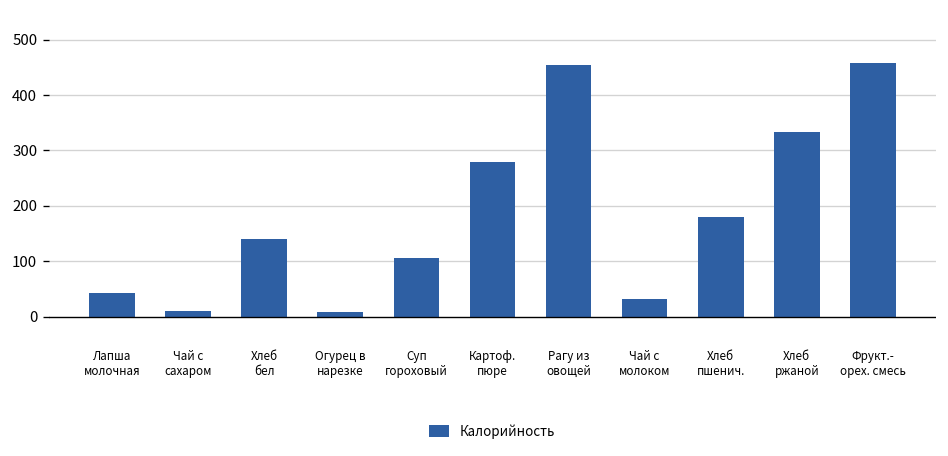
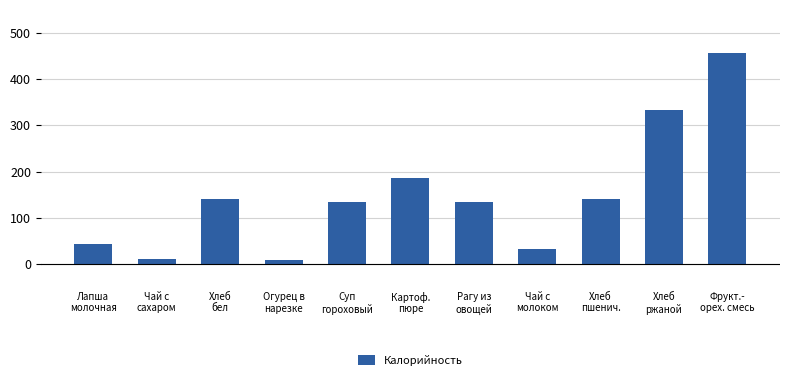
  {
    "Лапша молочная": 40,
    "Чай с сахаром": 10,
    "Хлеб бел": 140,
    "Огурец в нарезке": 10,
-   "Суп гороховый": 110,
-   "Картоф. пюре": 280,
-   "Рагу из овощей": 450,
+   "Суп гороховый": 130,
+   "Картоф. пюре": 180,
+   "Рагу из овощей": 130,
    "Чай с молоком": 30,
-   "Хлеб пшенич.": 180,
+   "Хлеб пшенич.": 140,
    "Хлеб ржаной": 330,
    "Фрукт.- орех. смесь": 460
  }
